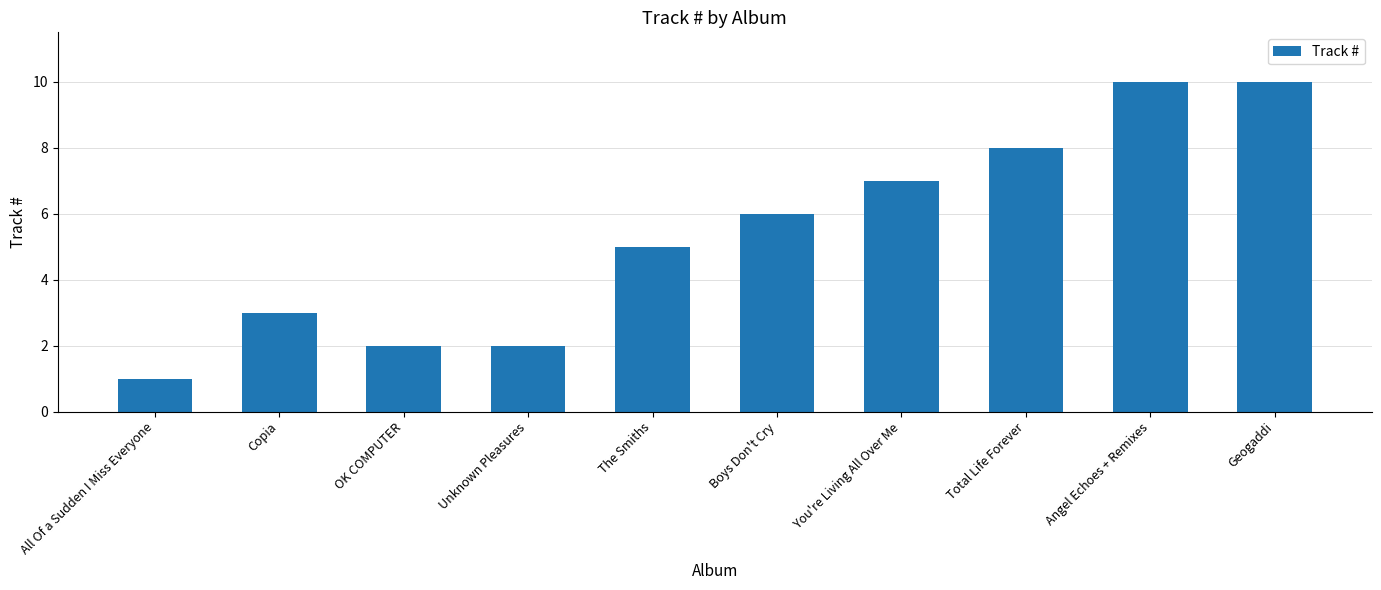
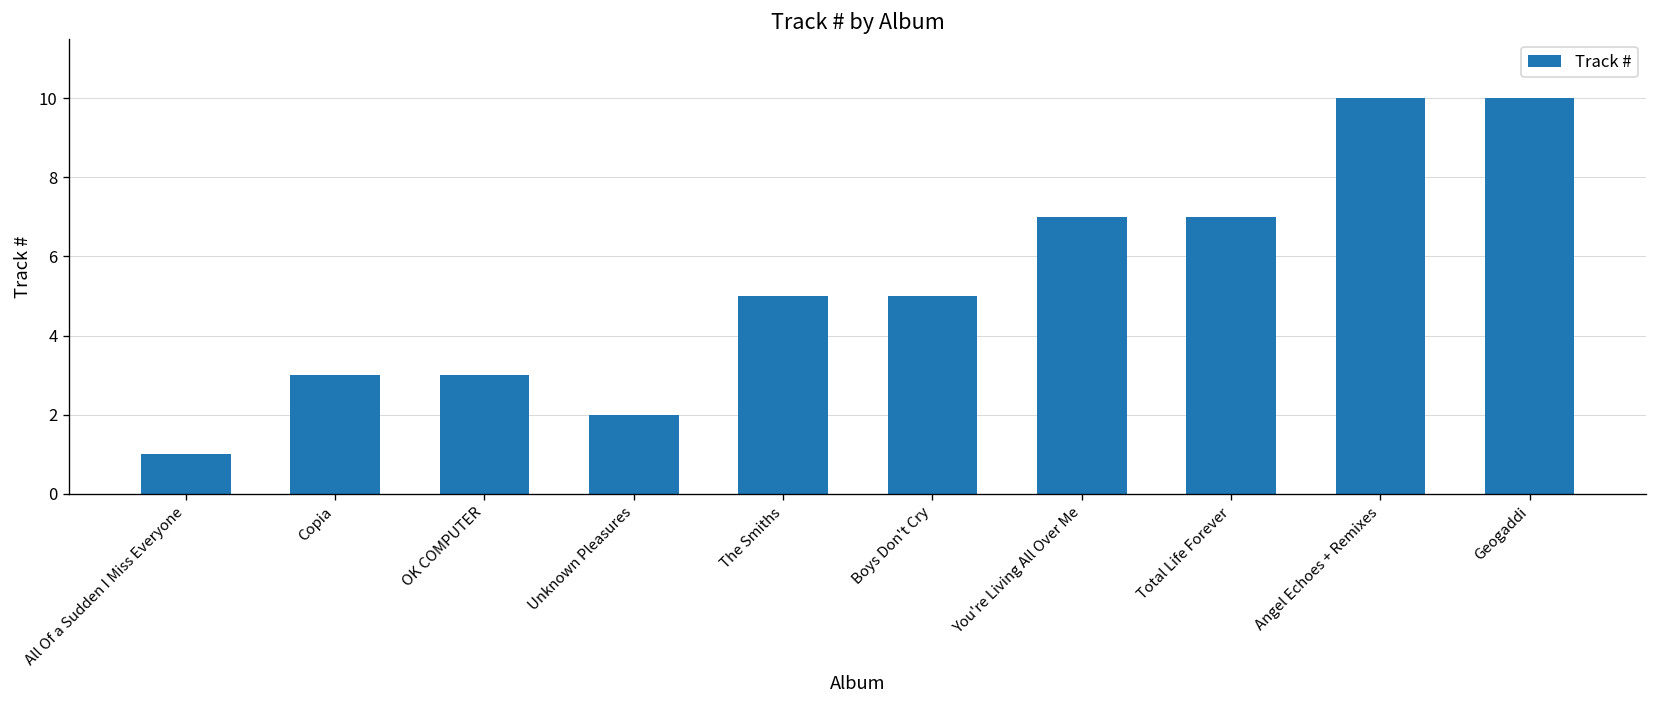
  {
    "All Of a Sudden I Miss Everyone": 1,
    "Copia": 3,
-   "OK COMPUTER": 2,
+   "OK COMPUTER": 3,
    "Unknown Pleasures": 2,
    "The Smiths": 5,
-   "Boys Don't Cry": 6,
+   "Boys Don't Cry": 5,
    "You're Living All Over Me": 7,
-   "Total Life Forever": 8,
+   "Total Life Forever": 7,
    "Angel Echoes + Remixes": 10,
    "Geogaddi": 10
  }
